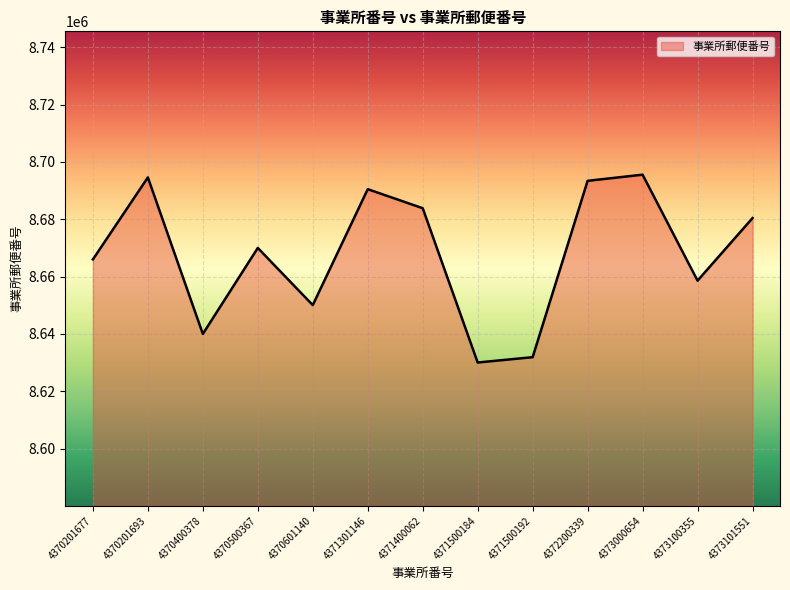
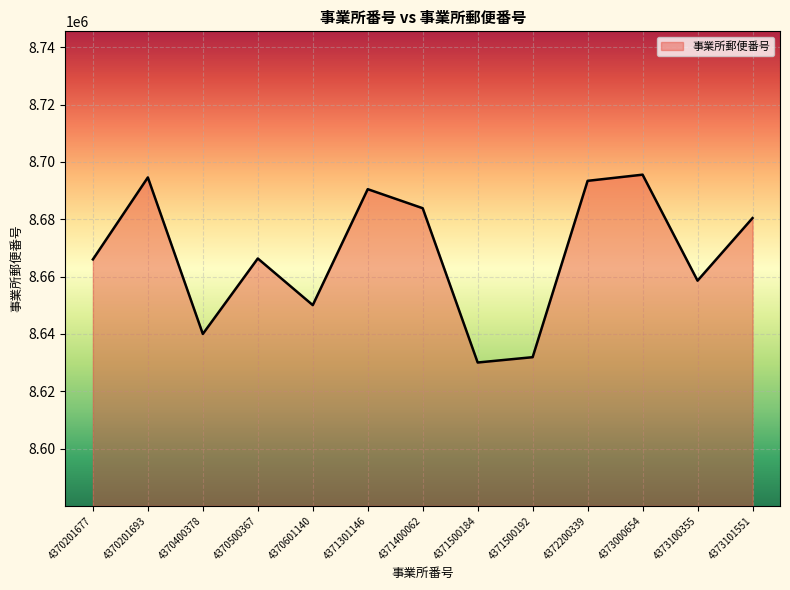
  {
    "4370201677": 8666000,
    "4370201693": 8695000,
    "4370400378": 8640000,
-   "4370500367": 8670000,
+   "4370500367": 8666000,
    "4370601140": 8650000,
    "4371301146": 8691000,
    "4371400062": 8684000,
    "4371500184": 8630000,
    "4371500192": 8632000,
    "4372200339": 8693000,
    "4373000654": 8696000,
    "4373100355": 8659000,
    "4373101551": 8680000
  }
